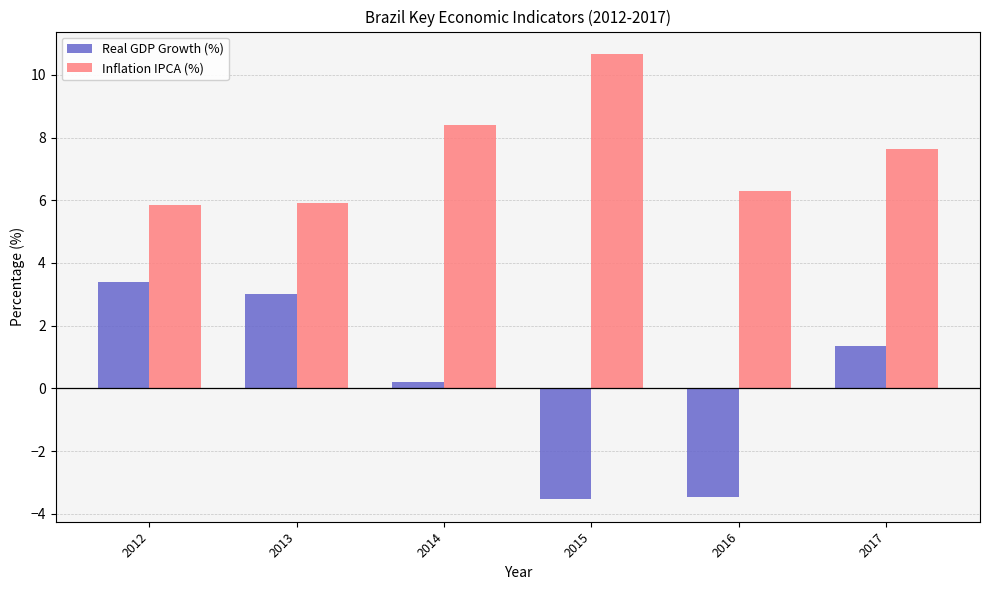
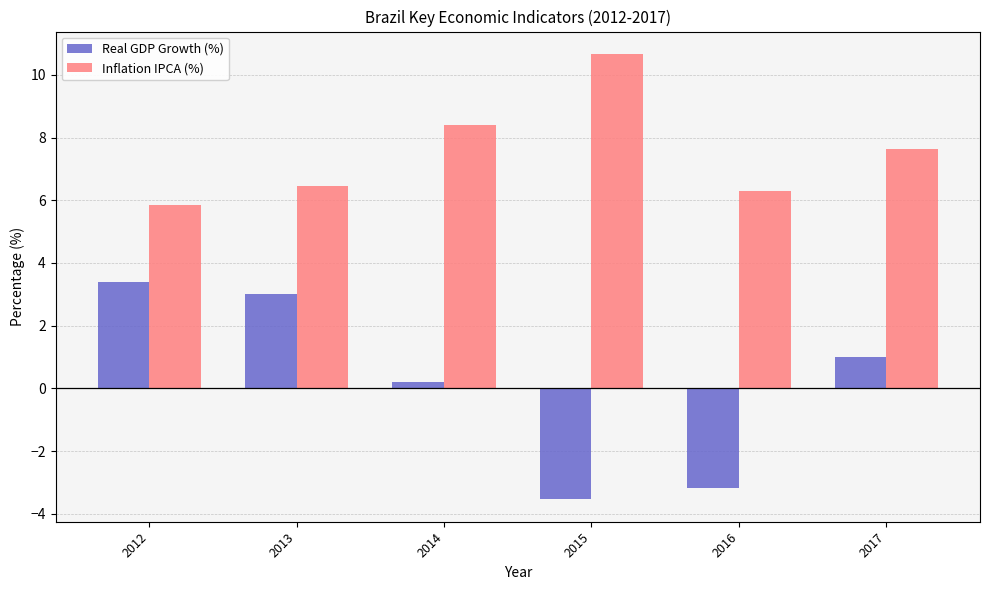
  {
    "Real GDP Growth (%)": {
      "2012": 3.4,
      "2013": 3.0,
      "2014": 0.2,
      "2015": -3.5,
-     "2016": -3.5,
-     "2017": 1.3
+     "2016": -3.2,
+     "2017": 1.0
    },
    "Inflation IPCA (%)": {
      "2012": 5.8,
-     "2013": 5.9,
+     "2013": 6.4,
      "2014": 8.4,
      "2015": 10.7,
      "2016": 6.3,
      "2017": 7.6
    }
  }
